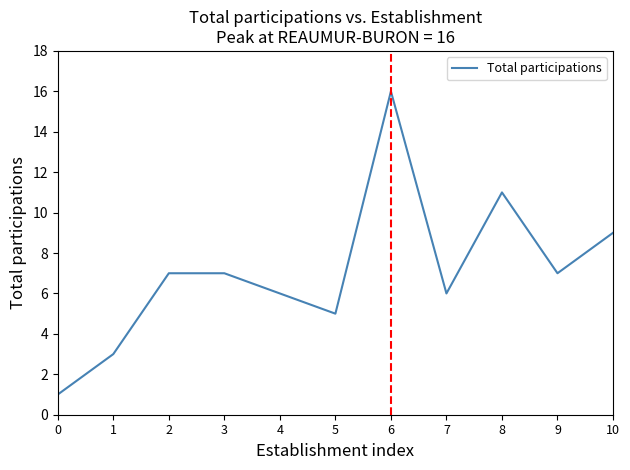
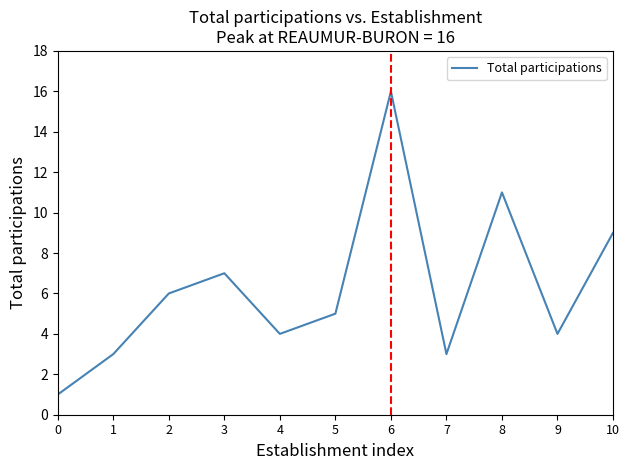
  {
    "0": 1,
    "1": 3,
-   "2": 7,
+   "2": 6,
    "3": 7,
-   "4": 6,
+   "4": 4,
    "5": 5,
    "6": 16,
-   "7": 6,
+   "7": 3,
    "8": 11,
-   "9": 7,
+   "9": 4,
    "10": 9
  }
